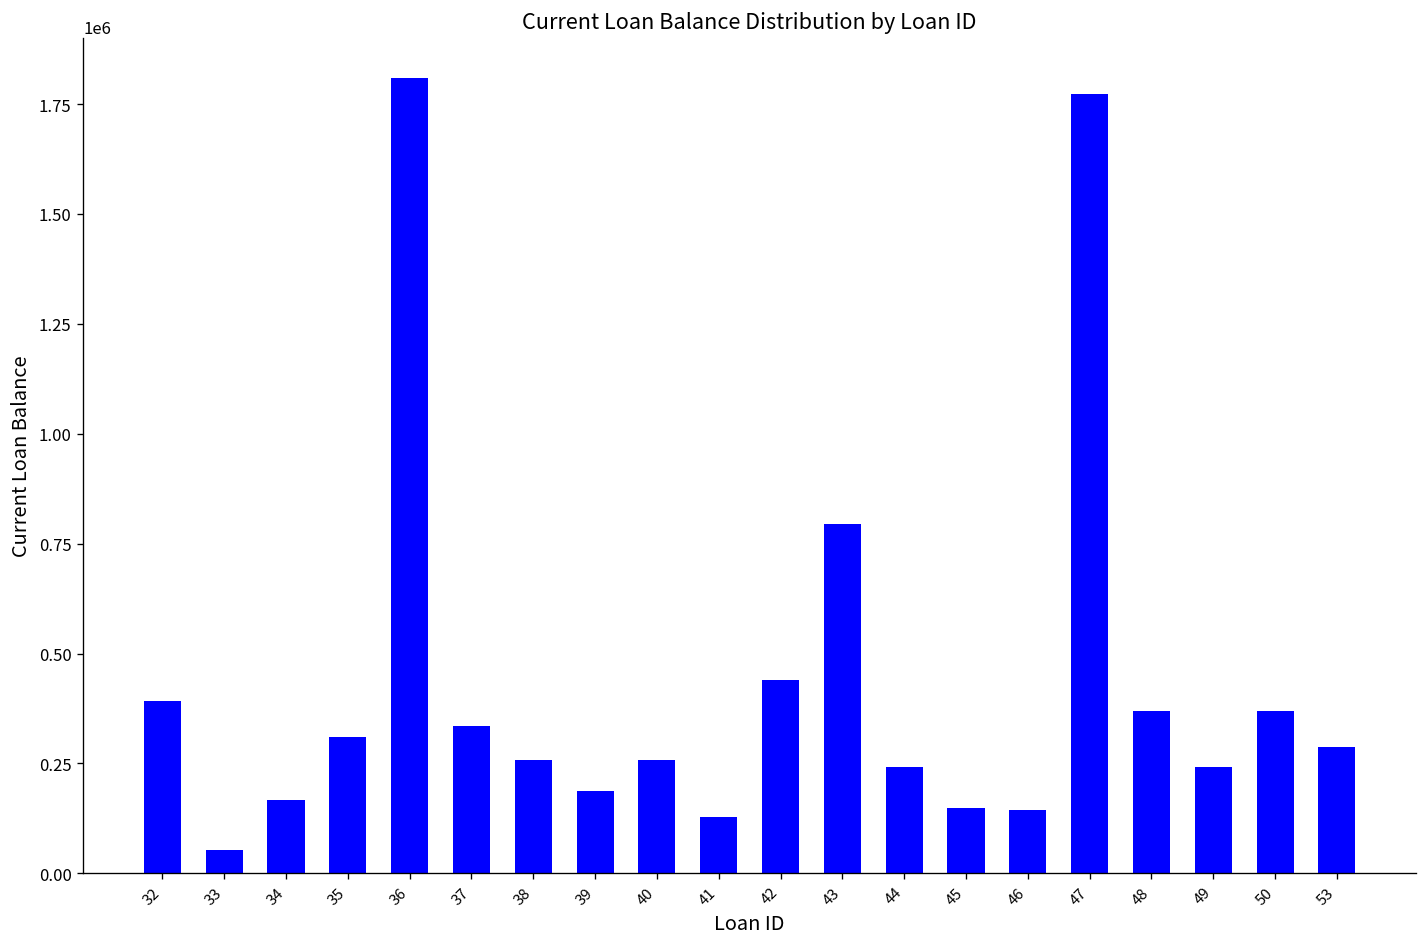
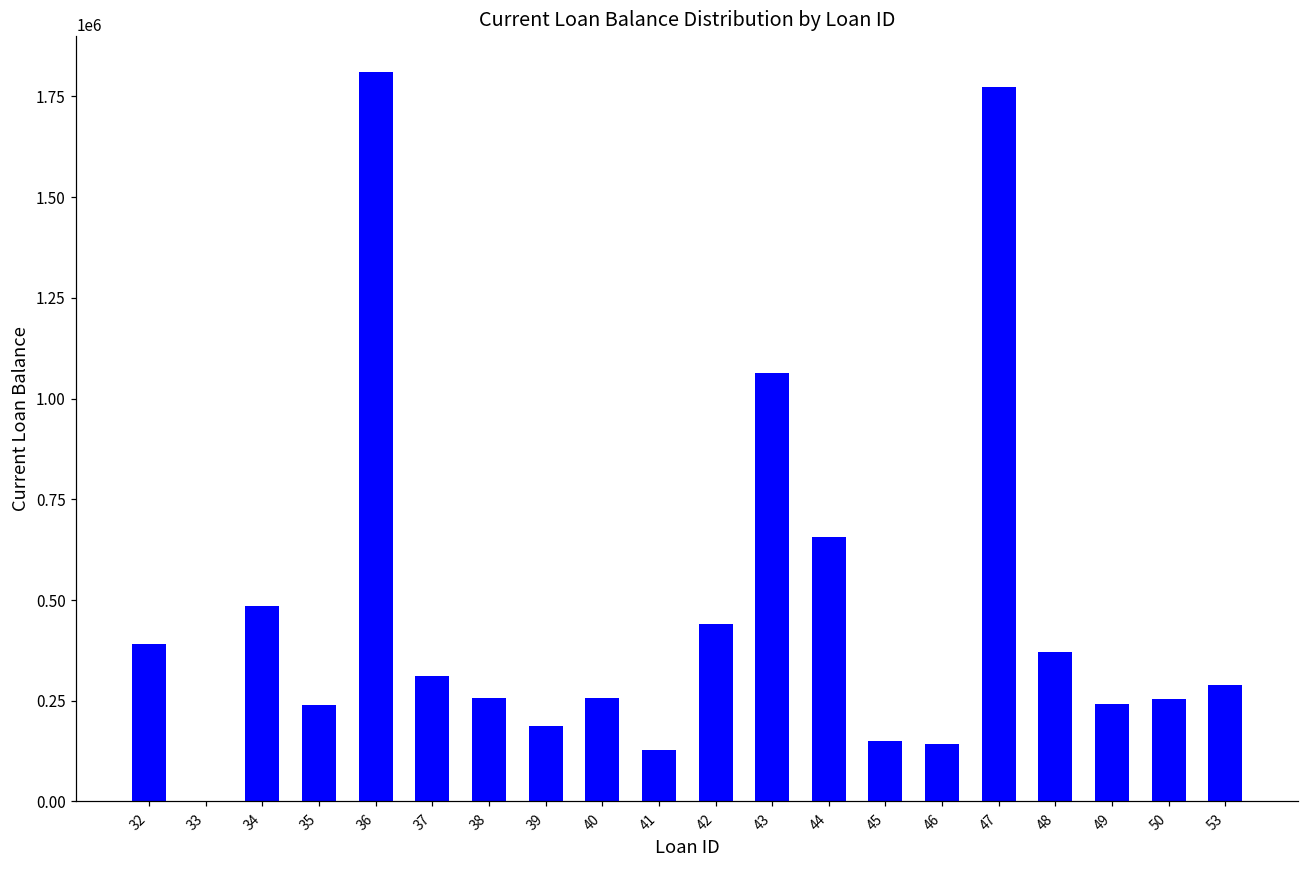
  {
    "32": 390000,
-   "33": 50000,
-   "34": 170000,
-   "35": 310000,
+   "33": 0,
+   "34": 490000,
+   "35": 240000,
    "36": 1810000,
-   "37": 330000,
+   "37": 310000,
    "38": 260000,
    "39": 190000,
    "40": 260000,
    "41": 130000,
    "42": 440000,
-   "43": 800000,
-   "44": 240000,
+   "43": 1060000,
+   "44": 660000,
    "45": 150000,
    "46": 140000,
    "47": 1770000,
    "48": 370000,
    "49": 240000,
-   "50": 370000,
+   "50": 250000,
    "53": 290000
  }
